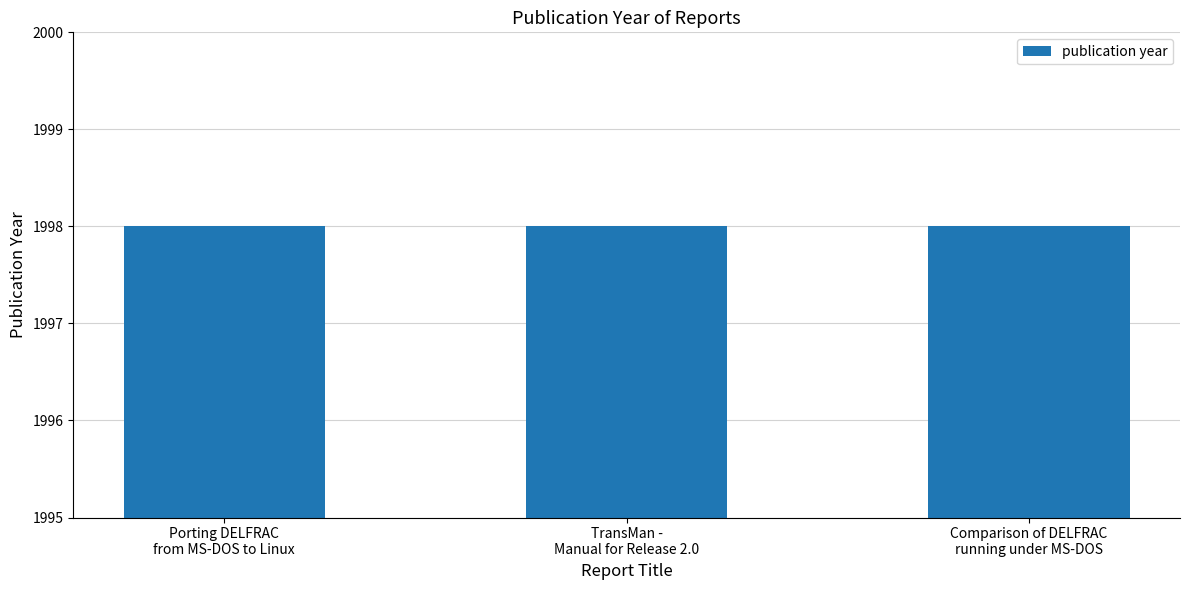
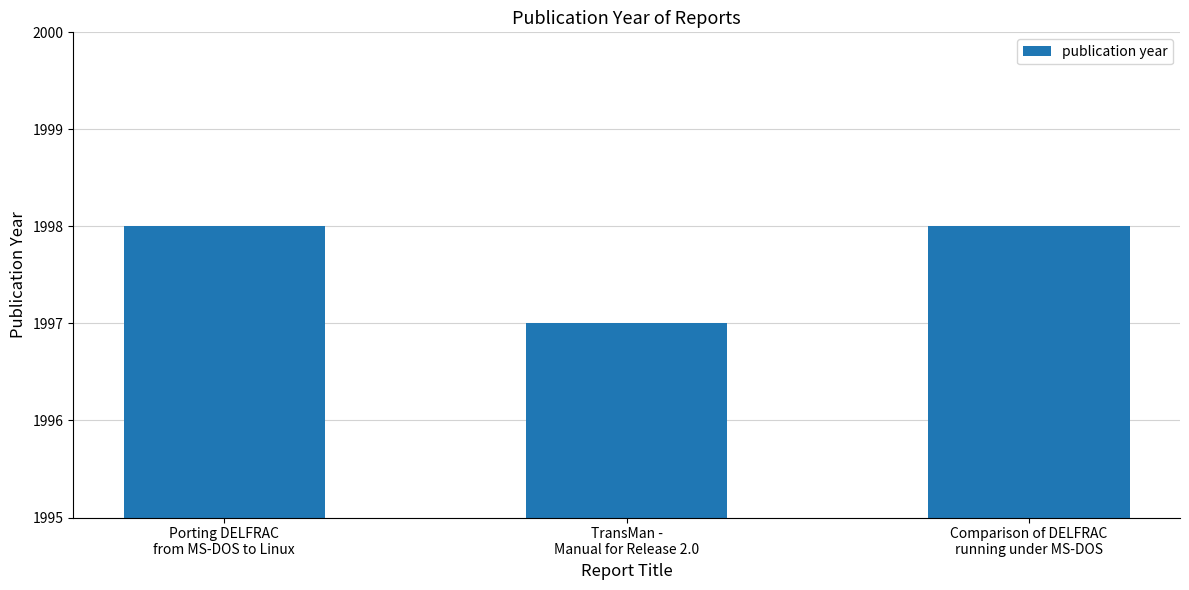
  {
    "Porting DELFRAC from MS-DOS to Linux": 1998,
-   "TransMan - Manual for Release 2.0": 1998,
+   "TransMan - Manual for Release 2.0": 1997,
    "Comparison of DELFRAC running under MS-DOS": 1998
  }
